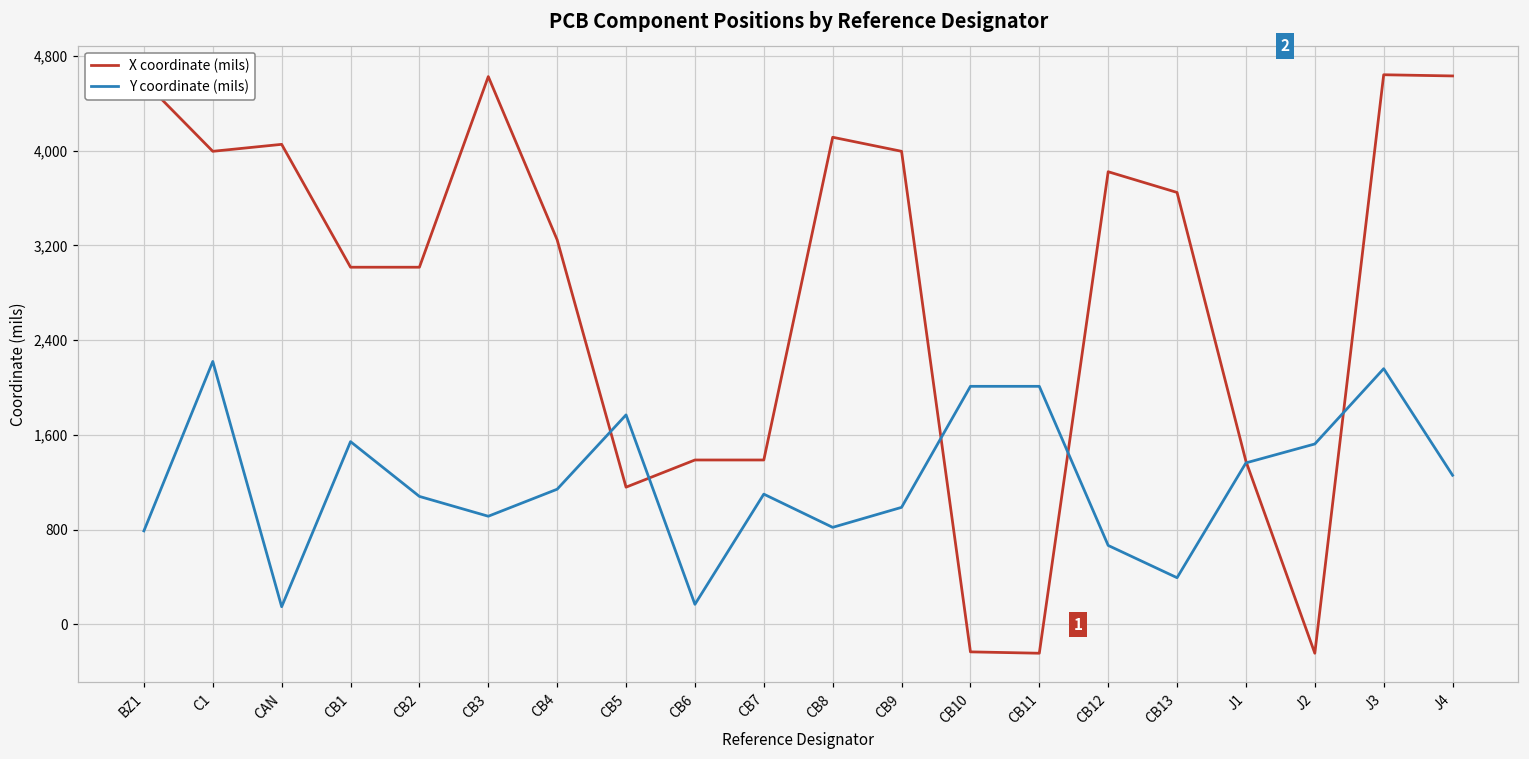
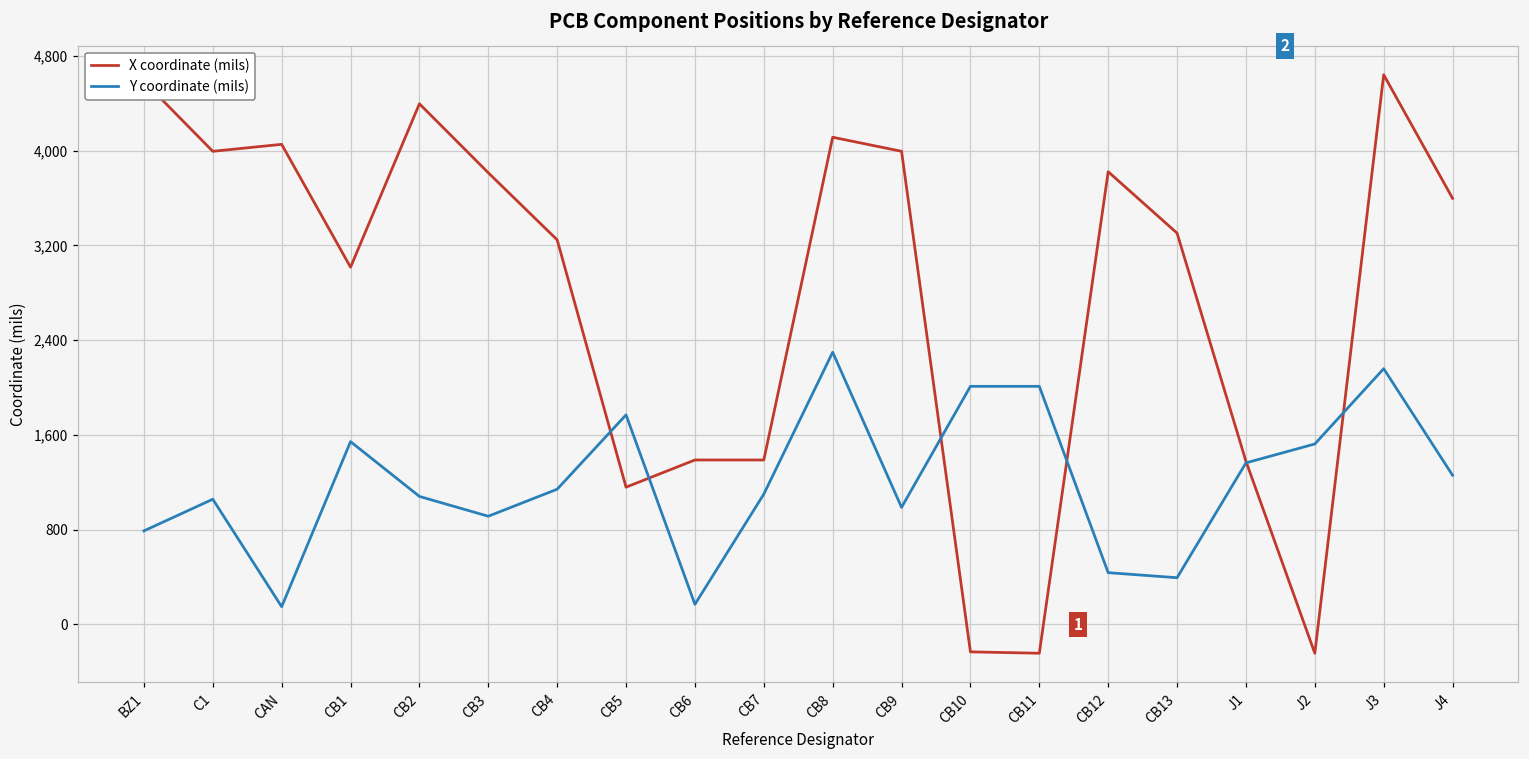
  {
    "X coordinate (mils)": {
      "C1": "3,990",
      "CAN": "4,050",
      "CB1": "3,020",
-     "CB2": "3,020",
-     "CB3": "4,620",
+     "CB2": "4,390",
+     "CB3": "3,810",
      "CB4": "3,250",
      "CB5": "1,160",
      "CB6": "1,390",
      "CB7": "1,390",
      "CB8": "4,110",
      "CB9": "3,990",
      "CB10": "-230",
      "CB11": "-240",
      "CB12": "3,820",
-     "CB13": "3,650",
+     "CB13": "3,300",
      "J2": "-240",
      "J3": "4,640",
-     "J4": "4,630"
+     "J4": "3,600"
    },
    "Y coordinate (mils)": {
      "BZ1": "790",
-     "C1": "2,220",
+     "C1": "1,060",
      "CAN": "150",
      "CB1": "1,540",
      "CB2": "1,080",
      "CB3": "910",
      "CB4": "1,140",
      "CB5": "1,770",
      "CB6": "170",
      "CB7": "1,100",
-     "CB8": "820",
+     "CB8": "2,300",
      "CB9": "990",
      "CB10": "2,010",
      "CB11": "2,010",
-     "CB12": "670",
+     "CB12": "440",
      "CB13": "390",
      "J2": "1,520",
      "J3": "2,160",
      "J4": "1,260"
    }
  }
